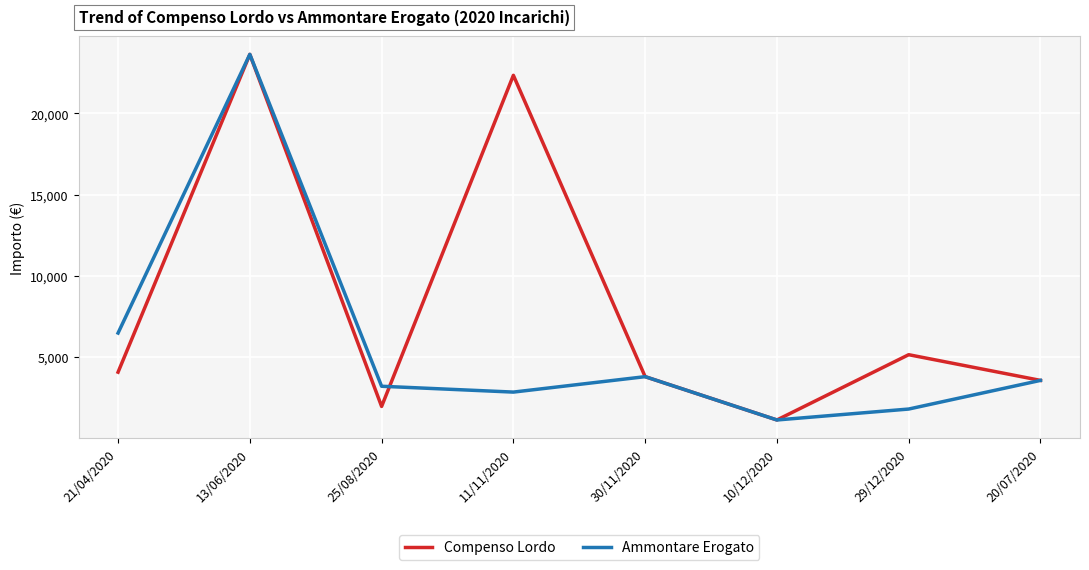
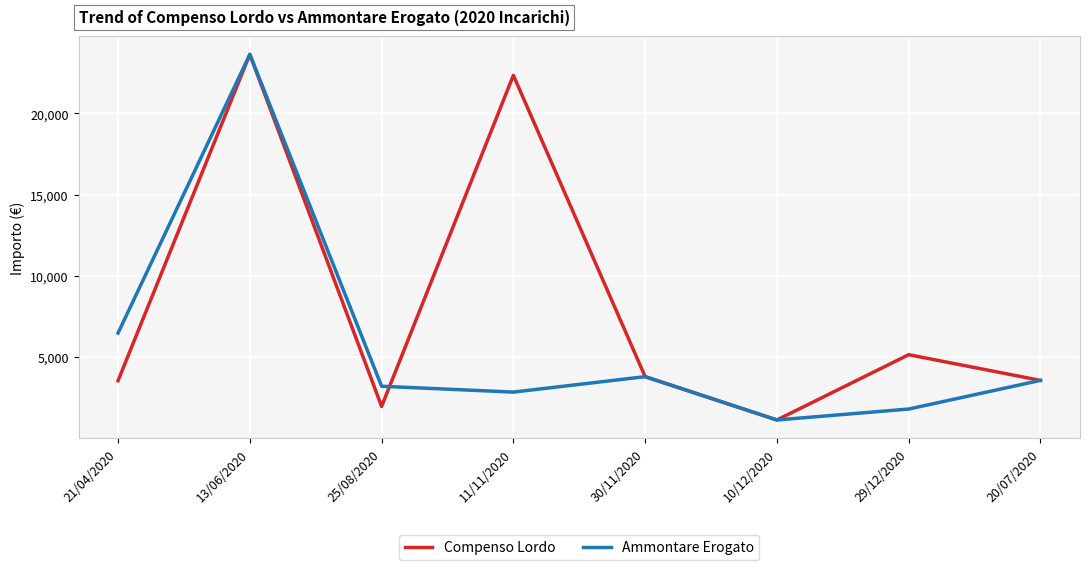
  {
    "Compenso Lordo": {
-     "21/04/2020": "4,100",
+     "21/04/2020": "3,600",
      "25/08/2020": "2,000",
      "11/11/2020": "22,300",
      "29/12/2020": "5,200"
    },
    "Ammontare Erogato": {
      "21/04/2020": "6,500",
      "25/08/2020": "3,200",
      "11/11/2020": "2,900",
      "29/12/2020": "1,800"
    }
  }
